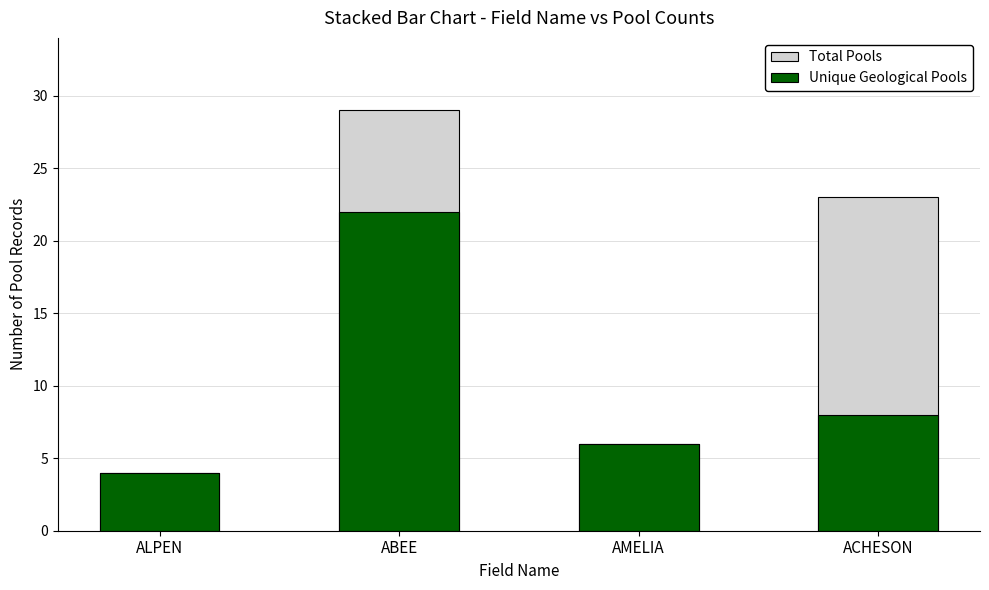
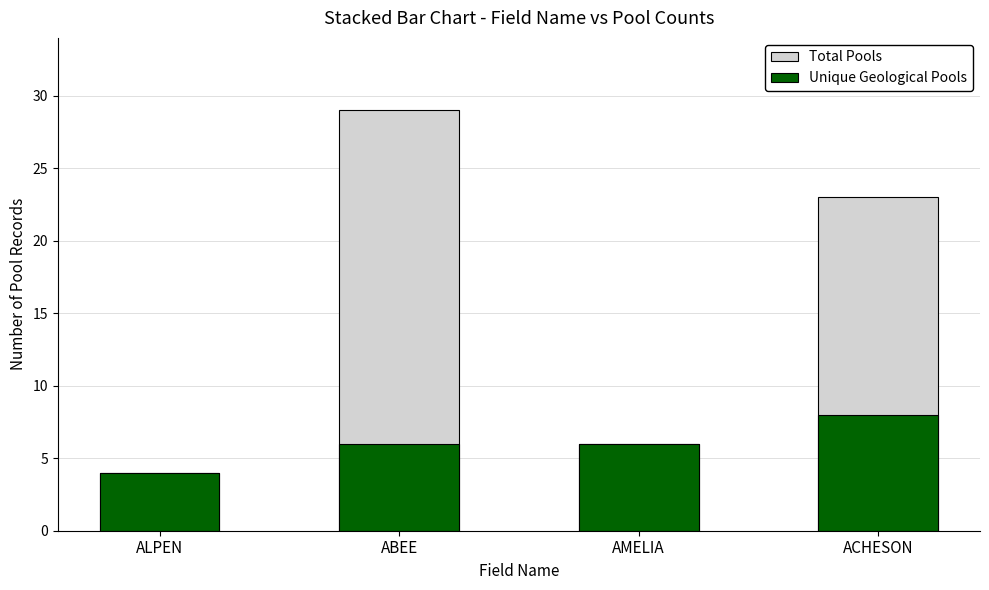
  {
    "Total Pools": {
      "ALPEN": 4,
      "ABEE": 29,
      "AMELIA": 6,
      "ACHESON": 23
    },
    "Unique Geological Pools": {
      "ALPEN": 4,
-     "ABEE": 22,
+     "ABEE": 6,
      "AMELIA": 6
    }
  }
